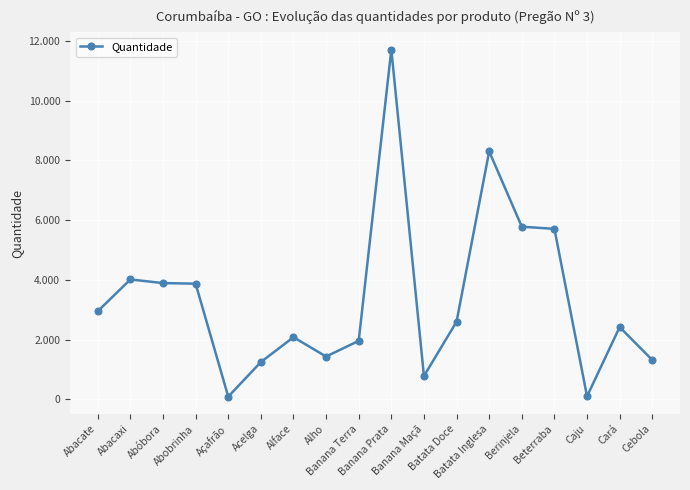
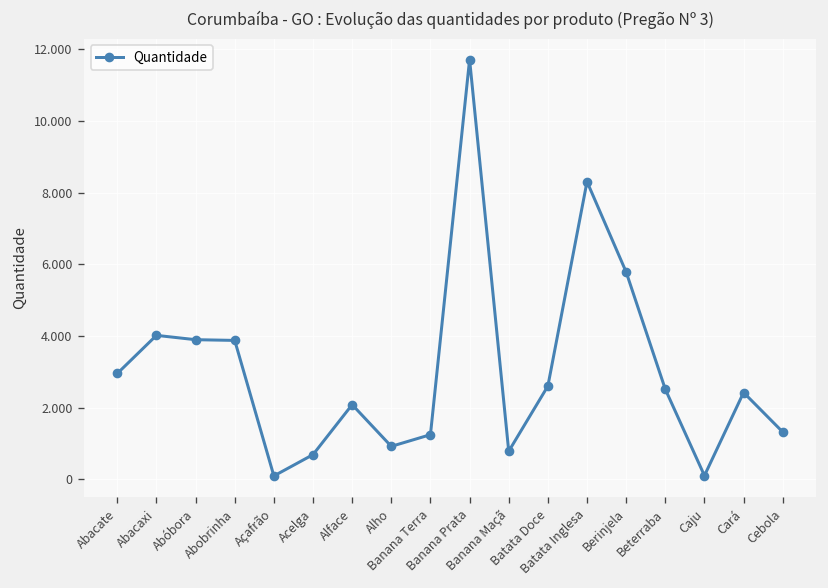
  {
    "Abacate": 3.0,
    "Abacaxi": 4.0,
    "Abóbora": 3.9,
    "Abobrinha": 3.9,
    "Açafrão": 0.1,
-   "Acelga": 1.2,
+   "Acelga": 0.7,
    "Alface": 2.1,
-   "Alho": 1.4,
-   "Banana Terra": 2.0,
+   "Alho": 0.9,
+   "Banana Terra": 1.2,
    "Banana Prata": 11.7,
    "Banana Maçã": 0.8,
    "Batata Doce": 2.6,
    "Batata Inglesa": 8.3,
    "Berinjela": 5.8,
-   "Beterraba": 5.7,
+   "Beterraba": 2.5,
    "Caju": 0.1,
    "Cará": 2.4,
    "Cebola": 1.3
  }
